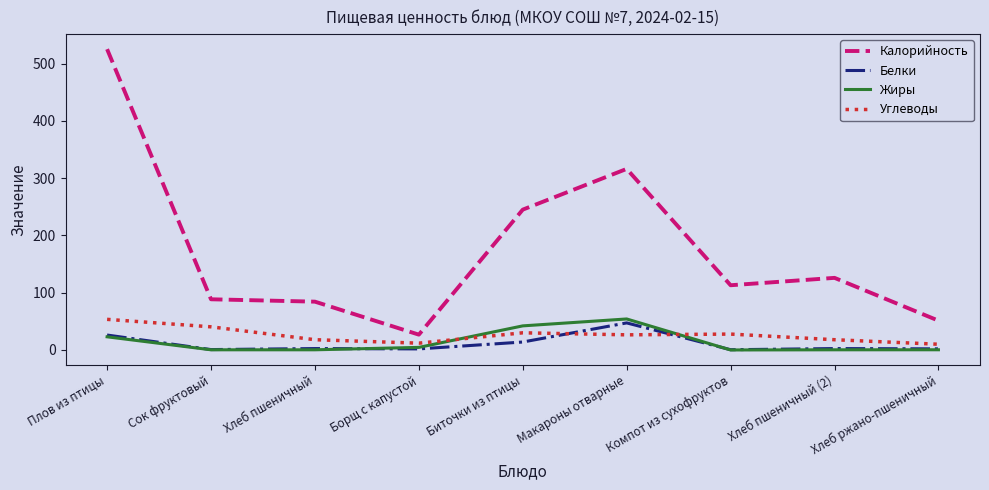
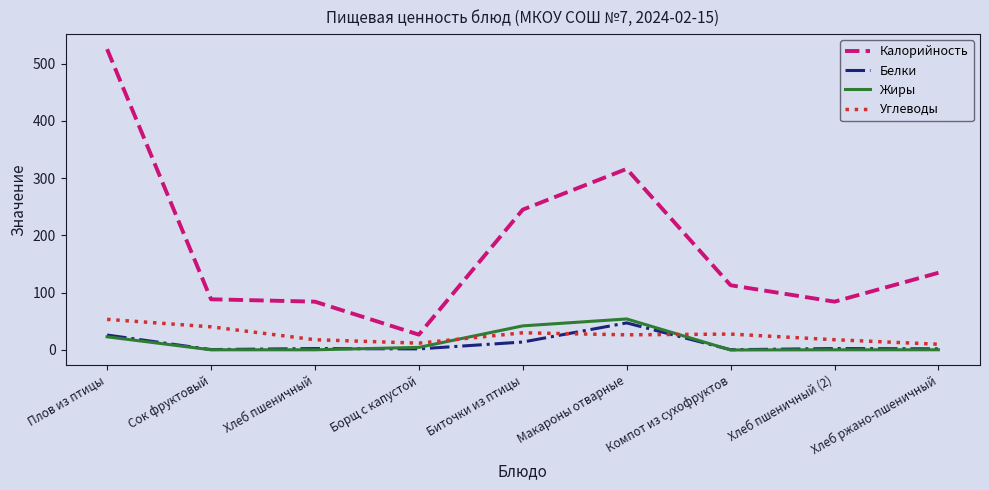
  {
    "Калорийность": {
      "Плов из птицы": 530,
      "Сок фруктовый": 90,
      "Хлеб пшеничный": 80,
      "Борщ с капустой": 30,
      "Биточки из птицы": 250,
      "Макароны отварные": 320,
      "Компот из сухофруктов": 110,
-     "Хлеб пшеничный (2)": 130,
-     "Хлеб ржано-пшеничный": 50
+     "Хлеб пшеничный (2)": 80,
+     "Хлеб ржано-пшеничный": 130
    },
    "Белки": {
      "Биточки из птицы": 10,
      "Макароны отварные": 50
    },
    "Жиры": {
      "Биточки из птицы": 40,
      "Макароны отварные": 50
    },
    "Углеводы": {
      "Плов из птицы": 50,
      "Сок фруктовый": 40,
      "Хлеб пшеничный": 20,
      "Борщ с капустой": 10,
      "Биточки из птицы": 30,
      "Макароны отварные": 30,
      "Компот из сухофруктов": 30,
      "Хлеб пшеничный (2)": 20,
      "Хлеб ржано-пшеничный": 10
    }
  }
